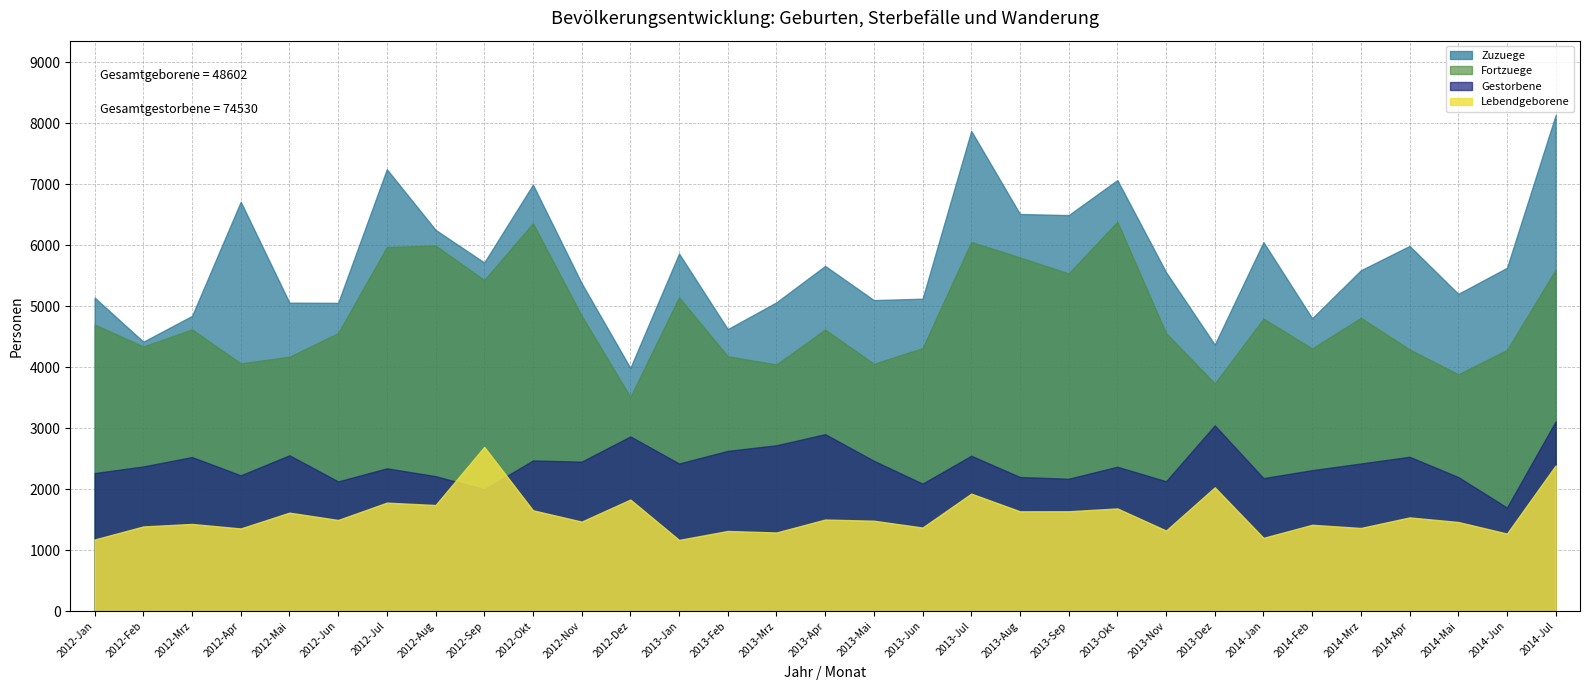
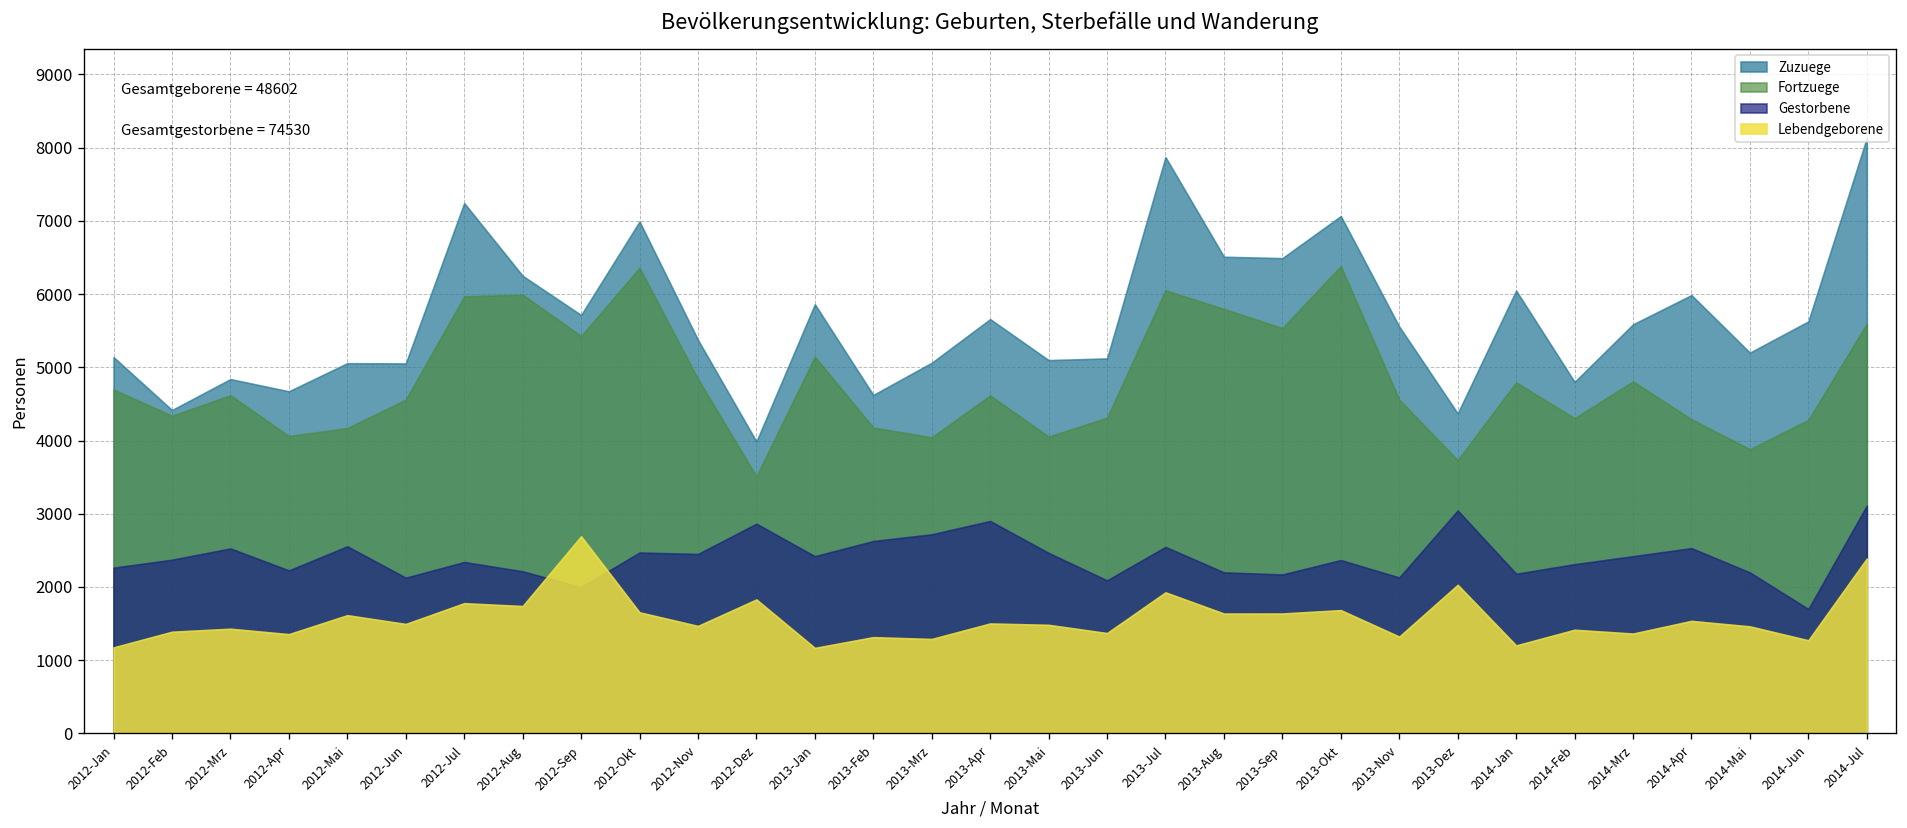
  {
    "Zuzuege": {
      "2012-Jan": 5100,
      "2012-Feb": 4400,
      "2012-Mrz": 4800,
-     "2012-Apr": 6700,
+     "2012-Apr": 4700,
      "2012-Mai": 5100,
      "2012-Jun": 5100,
      "2012-Jul": 7200,
      "2012-Aug": 6300,
      "2012-Sep": 5700,
      "2012-Okt": 7000,
      "2012-Nov": 5400,
      "2012-Dez": 4000,
      "2013-Jan": 5900,
      "2013-Feb": 4600,
      "2013-Mrz": 5100,
      "2013-Apr": 5700,
      "2013-Mai": 5100,
      "2013-Jun": 5100,
      "2013-Jul": 7900,
      "2013-Aug": 6500,
      "2013-Sep": 6500,
      "2013-Okt": 7100,
      "2013-Nov": 5600,
      "2013-Dez": 4400,
      "2014-Jan": 6000,
      "2014-Feb": 4800,
      "2014-Mrz": 5600,
      "2014-Apr": 6000,
      "2014-Mai": 5200,
      "2014-Jun": 5600,
      "2014-Jul": 8100
    },
    "Fortzuege": {
      "2012-Jan": 4700,
      "2012-Feb": 4300,
      "2012-Mrz": 4600,
      "2012-Apr": 4100,
      "2012-Mai": 4200,
      "2012-Jun": 4600,
      "2012-Jul": 6000,
      "2012-Aug": 6000,
      "2012-Sep": 5400,
      "2012-Okt": 6400,
      "2012-Nov": 4800,
      "2012-Dez": 3500,
      "2013-Jan": 5100,
      "2013-Feb": 4200,
      "2013-Mrz": 4000,
      "2013-Apr": 4600,
      "2013-Mai": 4100,
      "2013-Jun": 4300,
      "2013-Jul": 6100,
      "2013-Aug": 5800,
      "2013-Sep": 5500,
      "2013-Okt": 6400,
      "2013-Nov": 4600,
      "2013-Dez": 3700,
      "2014-Jan": 4800,
      "2014-Feb": 4300,
      "2014-Mrz": 4800,
      "2014-Apr": 4300,
      "2014-Mai": 3900,
      "2014-Jun": 4300,
      "2014-Jul": 5600
    },
    "Gestorbene": {
      "2012-Jan": 2300,
      "2012-Feb": 2400,
      "2012-Mrz": 2500,
      "2012-Apr": 2200,
      "2012-Mai": 2600,
      "2012-Jun": 2100,
      "2012-Jul": 2300,
      "2012-Aug": 2200,
      "2012-Sep": 2000,
      "2012-Okt": 2500,
      "2012-Nov": 2500,
      "2012-Dez": 2900,
      "2013-Jan": 2400,
      "2013-Feb": 2600,
      "2013-Mrz": 2700,
      "2013-Apr": 2900,
      "2013-Mai": 2500,
      "2013-Jun": 2100,
      "2013-Jul": 2500,
      "2013-Aug": 2200,
      "2013-Sep": 2200,
      "2013-Okt": 2400,
      "2013-Nov": 2100,
      "2013-Dez": 3000,
      "2014-Jan": 2200,
      "2014-Feb": 2300,
      "2014-Mrz": 2400,
      "2014-Apr": 2500,
      "2014-Mai": 2200,
      "2014-Jun": 1700,
      "2014-Jul": 3100
    },
    "Lebendgeborene": {
      "2012-Jan": 1200,
      "2012-Feb": 1400,
      "2012-Mrz": 1400,
      "2012-Apr": 1400,
      "2012-Mai": 1600,
      "2012-Jun": 1500,
      "2012-Jul": 1800,
      "2012-Aug": 1700,
      "2012-Sep": 2700,
      "2012-Okt": 1700,
      "2012-Nov": 1500,
      "2012-Dez": 1800,
      "2013-Jan": 1200,
      "2013-Feb": 1300,
      "2013-Mrz": 1300,
      "2013-Apr": 1500,
      "2013-Mai": 1500,
      "2013-Jun": 1400,
      "2013-Jul": 1900,
      "2013-Aug": 1600,
      "2013-Sep": 1600,
      "2013-Okt": 1700,
      "2013-Nov": 1300,
      "2013-Dez": 2000,
      "2014-Jan": 1200,
      "2014-Feb": 1400,
      "2014-Mrz": 1400,
      "2014-Apr": 1500,
      "2014-Mai": 1500,
      "2014-Jun": 1300,
      "2014-Jul": 2400
    }
  }
